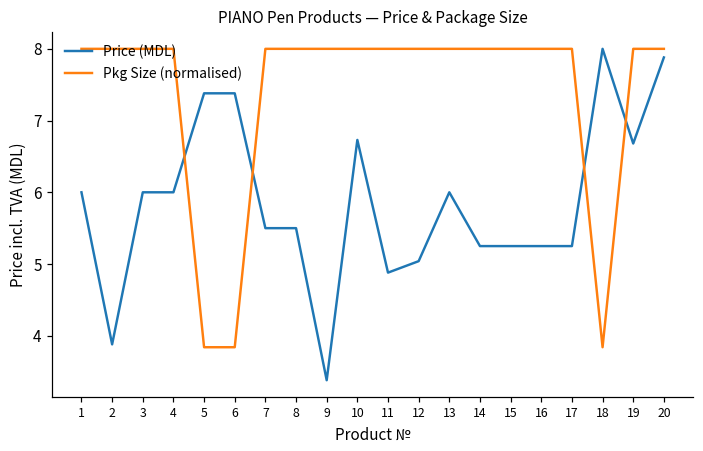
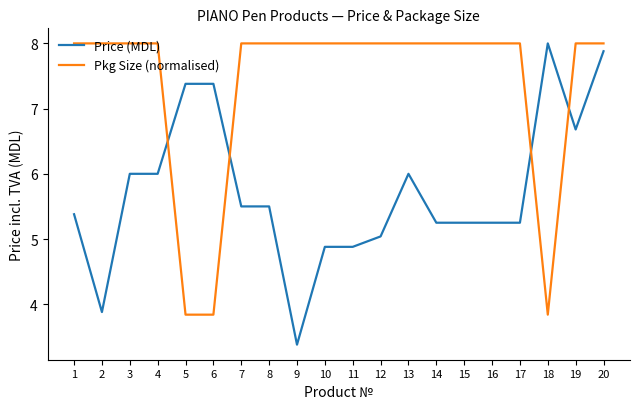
  {
    "Price (MDL)": {
-     "1": 6.0,
+     "1": 5.4,
      "2": 3.9,
      "3": 6.0,
      "4": 6.0,
      "5": 7.4,
      "6": 7.4,
      "7": 5.5,
      "8": 5.5,
      "9": 3.4,
-     "10": 6.7,
+     "10": 4.9,
      "11": 4.9,
      "12": 5.0,
      "13": 6.0,
      "14": 5.3,
      "15": 5.3,
      "16": 5.3,
      "17": 5.3,
      "18": 8.0,
      "19": 6.7,
      "20": 7.9
    },
    "Pkg Size (normalised)": {
      "1": 8.0,
      "2": 8.0,
      "3": 8.0,
      "4": 8.0,
      "5": 3.8,
      "6": 3.8,
      "7": 8.0,
      "8": 8.0,
      "9": 8.0,
      "10": 8.0,
      "11": 8.0,
      "12": 8.0,
      "13": 8.0,
      "14": 8.0,
      "15": 8.0,
      "16": 8.0,
      "17": 8.0,
      "18": 3.8,
      "19": 8.0,
      "20": 8.0
    }
  }
